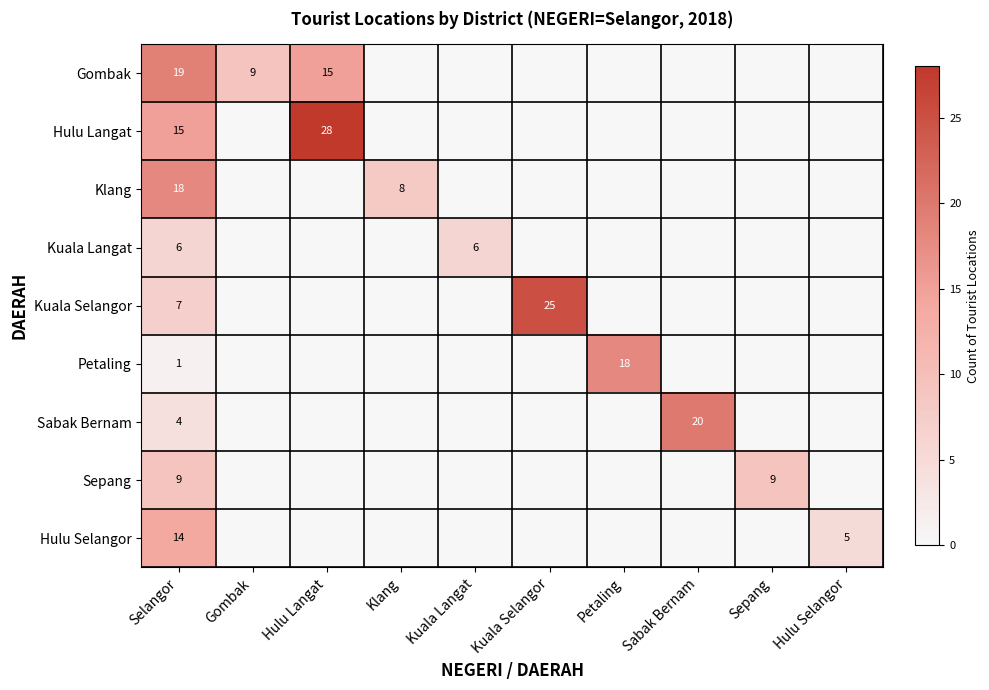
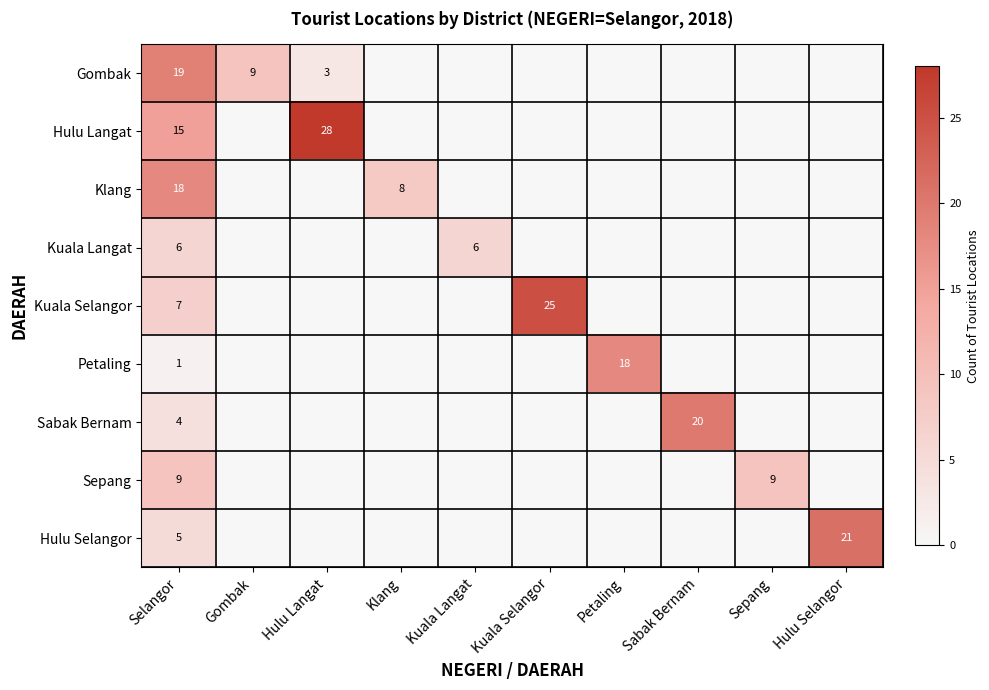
  {
    "Gombak": {
      "Selangor": 19,
      "Gombak": 9,
-     "Hulu Langat": 15
+     "Hulu Langat": 3
    },
    "Hulu Langat": {
      "Selangor": 15,
      "Hulu Langat": 28
    },
    "Klang": {
      "Selangor": 18,
      "Klang": 8
    },
    "Kuala Langat": {
      "Selangor": 6,
      "Kuala Langat": 6
    },
    "Kuala Selangor": {
      "Selangor": 7,
      "Kuala Selangor": 25
    },
    "Petaling": {
      "Selangor": 1,
      "Petaling": 18
    },
    "Sabak Bernam": {
      "Selangor": 4,
      "Sabak Bernam": 20
    },
    "Sepang": {
      "Selangor": 9,
      "Sepang": 9
    },
    "Hulu Selangor": {
-     "Selangor": 14,
-     "Hulu Selangor": 5
+     "Selangor": 5,
+     "Hulu Selangor": 21
    }
  }
